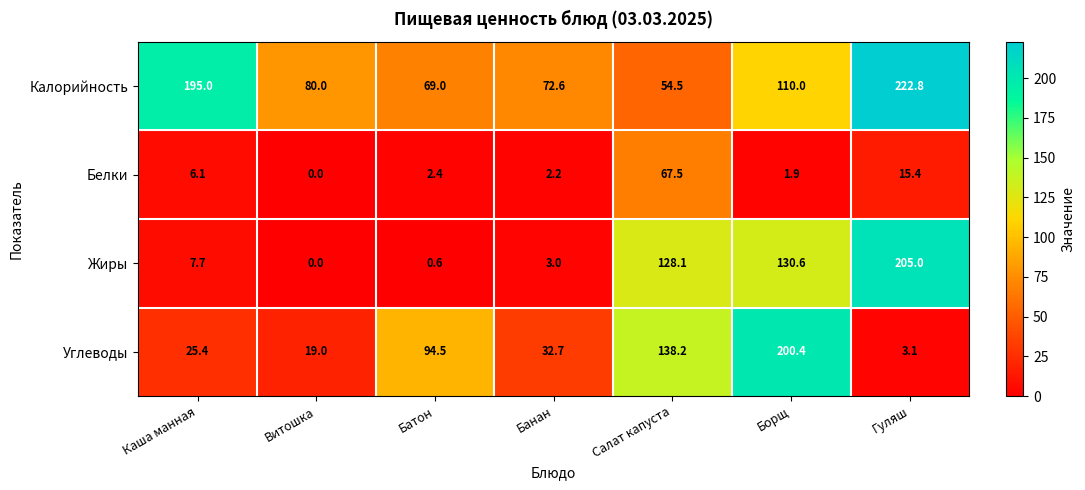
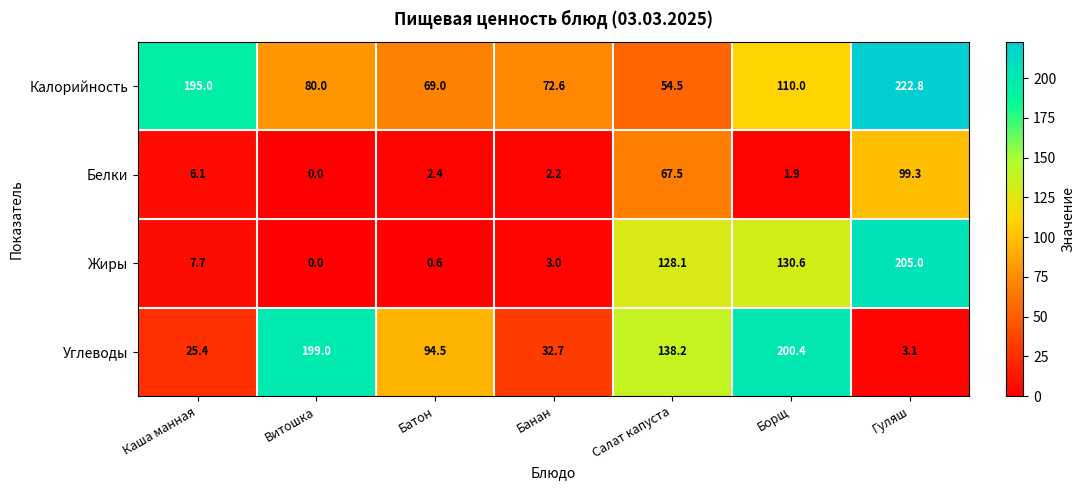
  {
    "Калорийность": {
      "Каша манная": 195.0,
      "Витошка": 80.0,
      "Батон": 69.0,
      "Банан": 72.6,
      "Салат капуста": 54.5,
      "Борщ": 110.0,
      "Гуляш": 222.8
    },
    "Белки": {
      "Каша манная": 6.1,
      "Витошка": 0.0,
      "Батон": 2.4,
      "Банан": 2.2,
      "Салат капуста": 67.5,
      "Борщ": 1.9,
-     "Гуляш": 15.4
+     "Гуляш": 99.3
    },
    "Жиры": {
      "Каша манная": 7.7,
      "Витошка": 0.0,
      "Батон": 0.6,
      "Банан": 3.0,
      "Салат капуста": 128.1,
      "Борщ": 130.6,
      "Гуляш": 205.0
    },
    "Углеводы": {
      "Каша манная": 25.4,
-     "Витошка": 19.0,
+     "Витошка": 199.0,
      "Батон": 94.5,
      "Банан": 32.7,
      "Салат капуста": 138.2,
      "Борщ": 200.4,
      "Гуляш": 3.1
    }
  }
